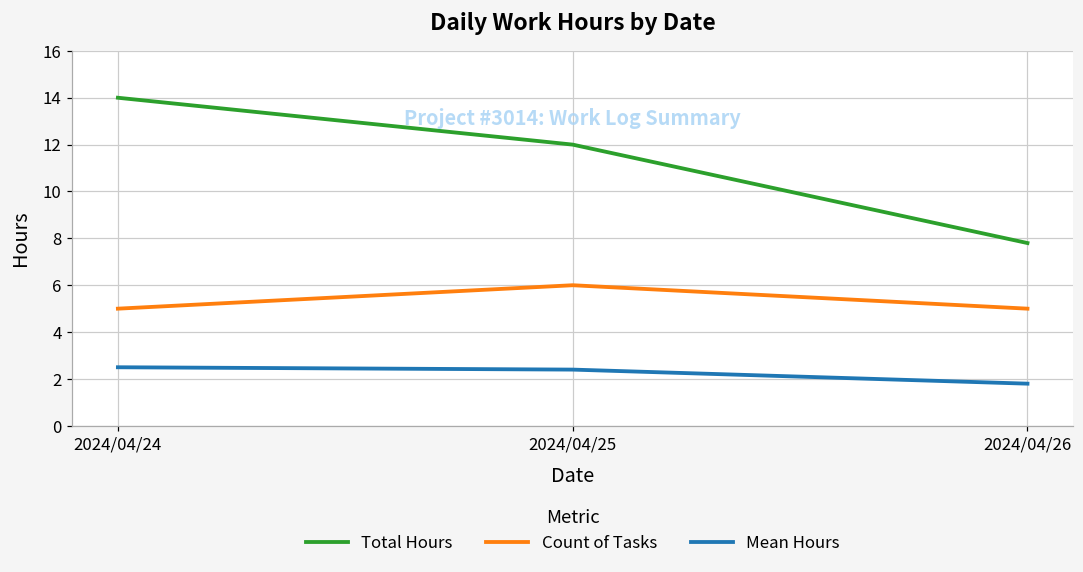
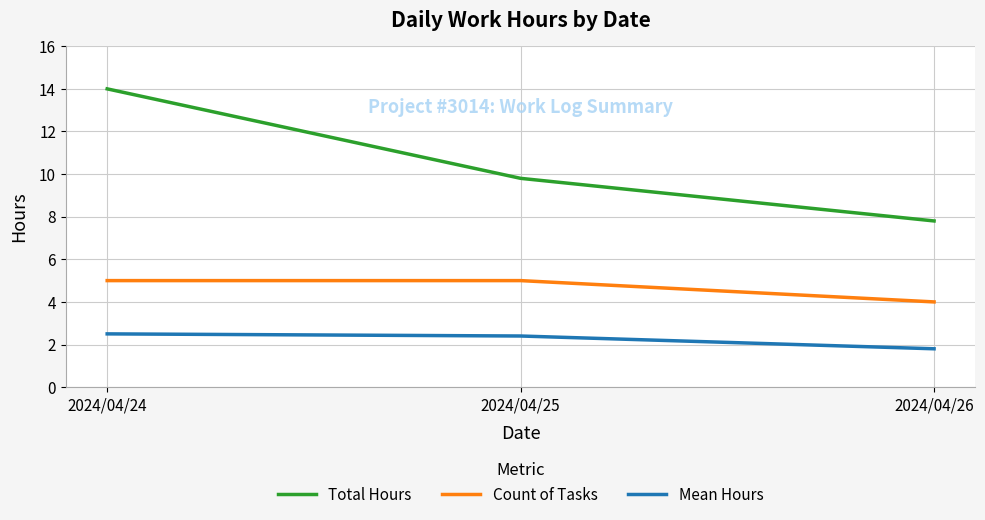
  {
    "Total Hours": {
      "2024/04/24": 14.0,
-     "2024/04/25": 12.0,
+     "2024/04/25": 9.8,
      "2024/04/26": 7.8
    },
    "Count of Tasks": {
      "2024/04/24": 5,
-     "2024/04/25": 6,
-     "2024/04/26": 5
+     "2024/04/25": 5,
+     "2024/04/26": 4
    },
    "Mean Hours": {
      "2024/04/24": 2.5,
      "2024/04/25": 2.4,
      "2024/04/26": 1.8
    }
  }
